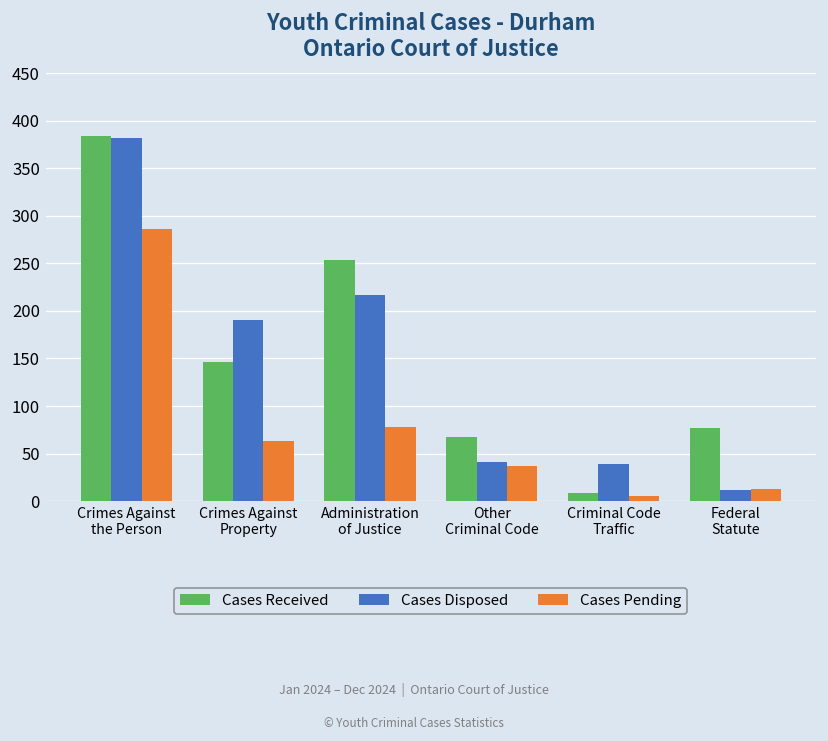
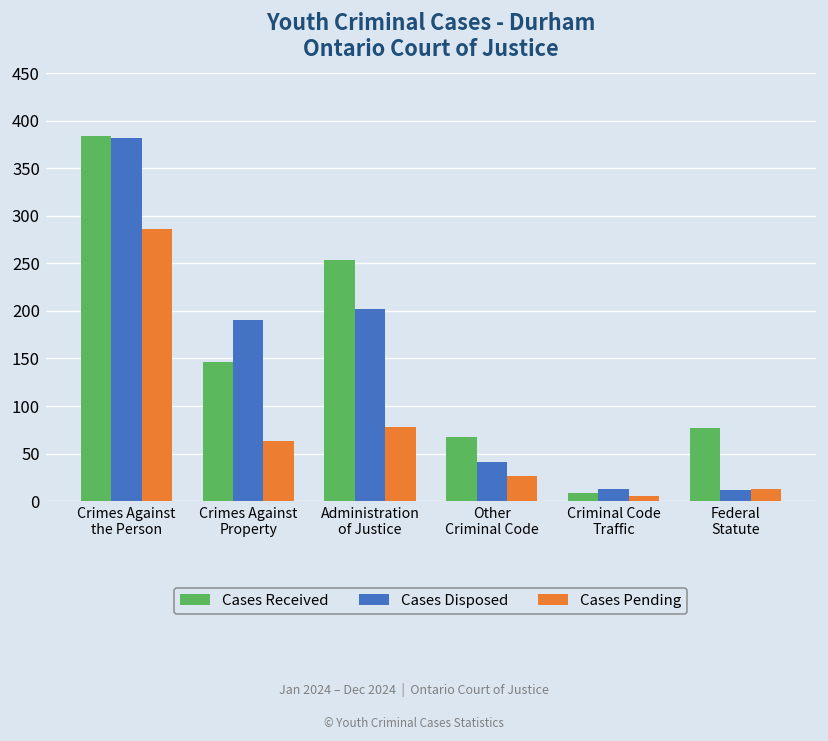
  {
    "Cases Received": {
      "Crimes Against the Person": 380,
      "Crimes Against Property": 150,
      "Administration of Justice": 250,
      "Other Criminal Code": 70,
      "Criminal Code Traffic": 10,
      "Federal Statute": 80
    },
    "Cases Disposed": {
      "Crimes Against the Person": 380,
      "Crimes Against Property": 190,
-     "Administration of Justice": 220,
+     "Administration of Justice": 200,
      "Other Criminal Code": 40,
-     "Criminal Code Traffic": 40,
+     "Criminal Code Traffic": 10,
      "Federal Statute": 10
    },
    "Cases Pending": {
      "Crimes Against the Person": 290,
      "Crimes Against Property": 60,
      "Administration of Justice": 80,
-     "Other Criminal Code": 40,
+     "Other Criminal Code": 30,
      "Criminal Code Traffic": 10,
      "Federal Statute": 10
    }
  }
